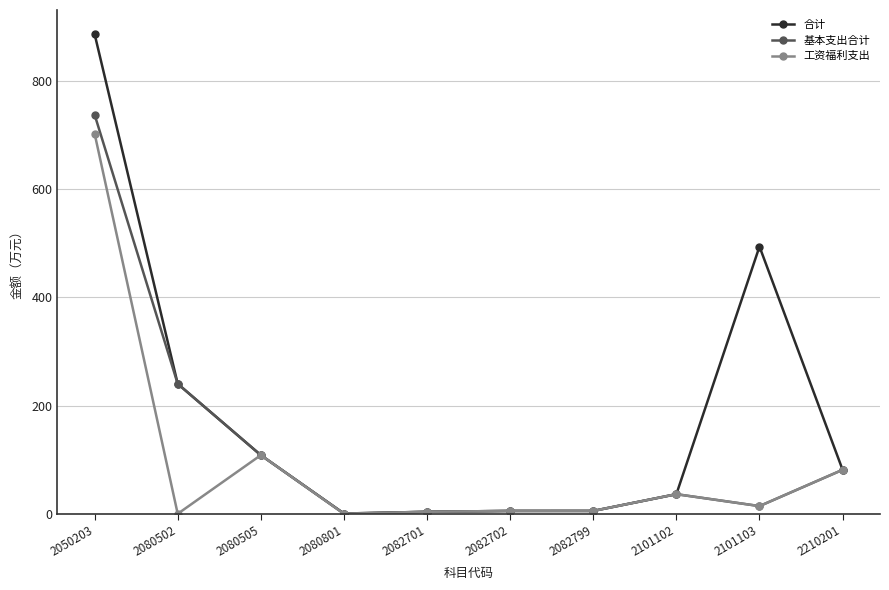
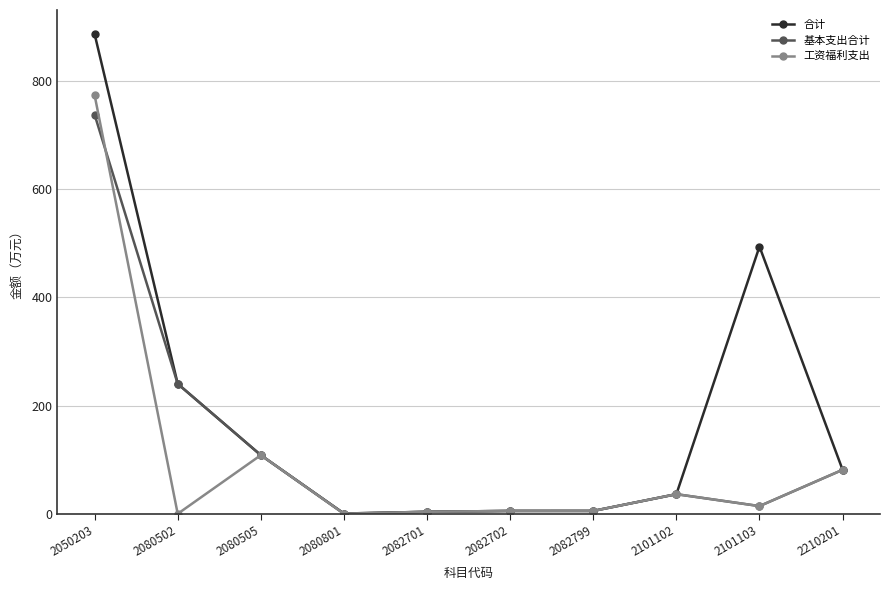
  {
    "合计": {
      "2050203": 890,
      "2101103": 490
    },
    "基本支出合计": {
      "2050203": 740
    },
    "工资福利支出": {
-     "2050203": 700,
+     "2050203": 770,
      "2080502": 0
    }
  }
